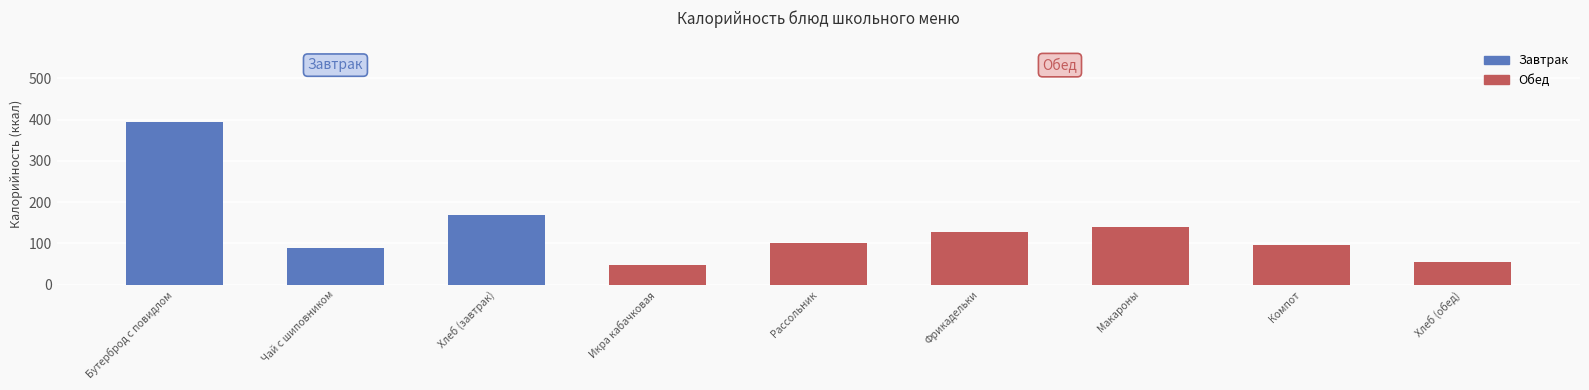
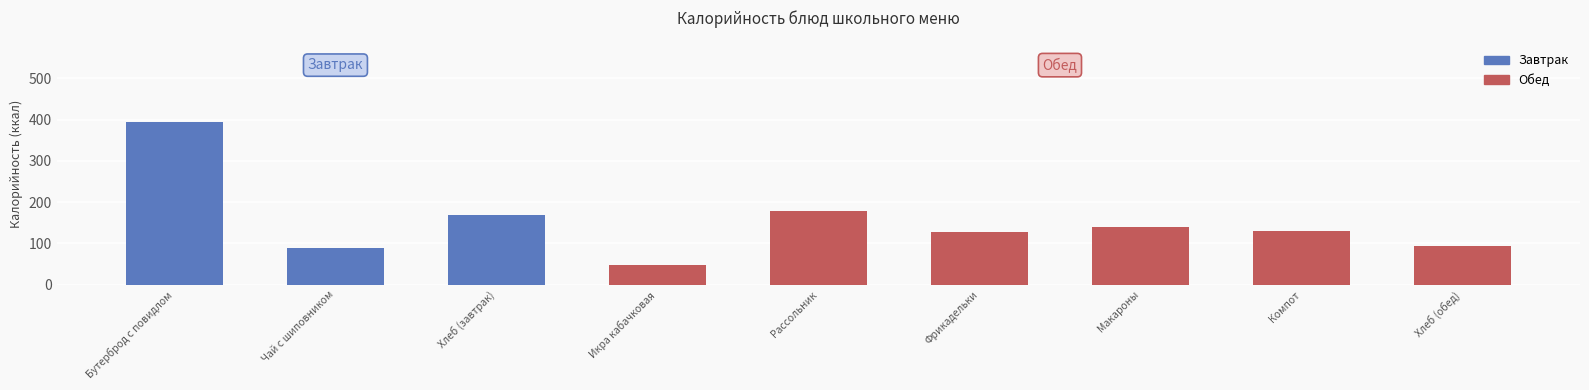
  {
    "Бутерброд с повидлом": 390,
    "Чай с шиповником": 90,
    "Хлеб (завтрак)": 170,
    "Икра кабачковая": 50,
-   "Рассольник": 100,
+   "Рассольник": 180,
    "Фрикадельки": 130,
    "Макароны": 140,
-   "Компот": 100,
-   "Хлеб (обед)": 60
+   "Компот": 130,
+   "Хлеб (обед)": 90
  }
